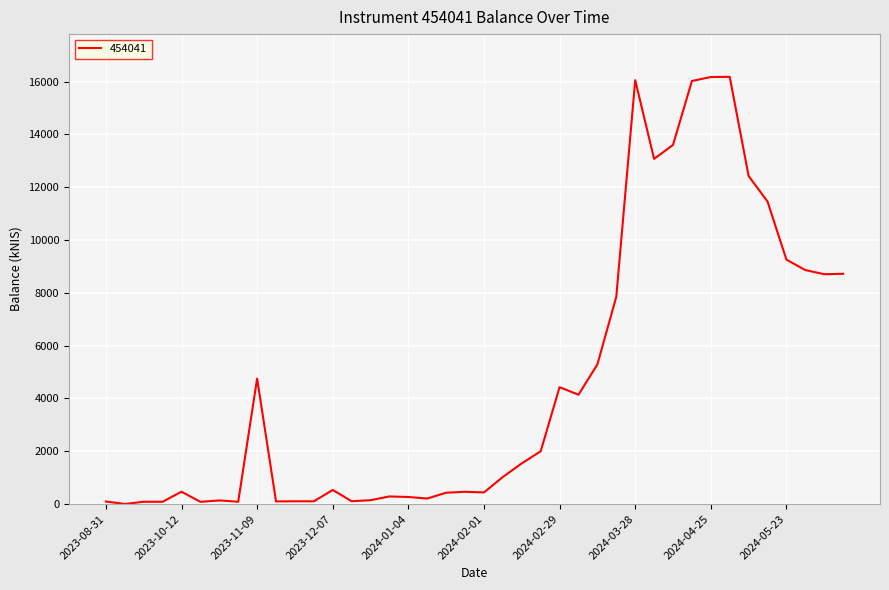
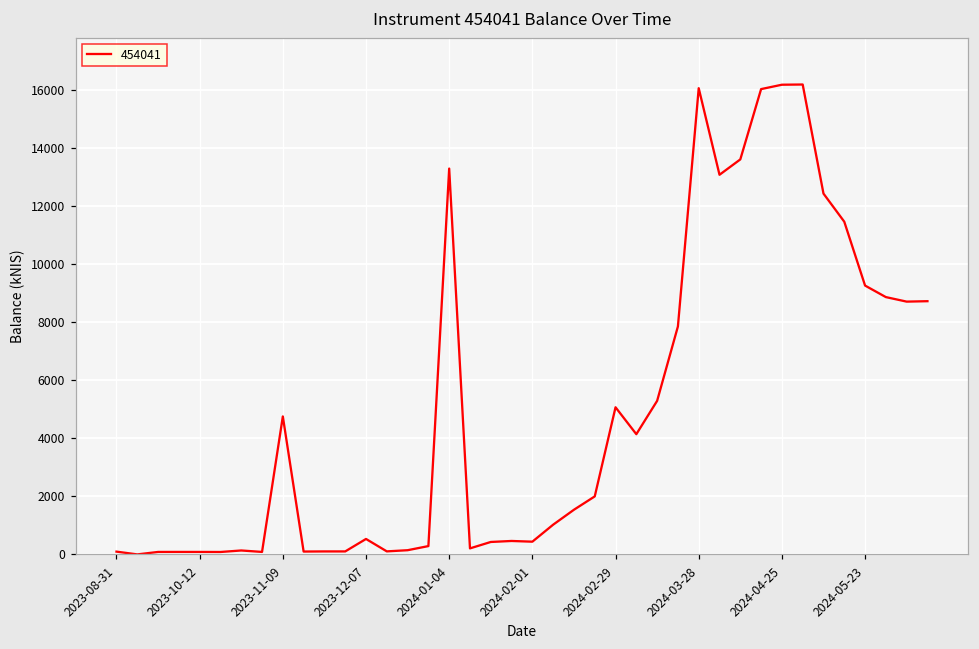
  {
    "2023-08-31": 100,
-   "2023-10-12": 500,
+   "2023-10-12": 100,
    "2023-11-09": 4800,
    "2023-12-07": 500,
-   "2024-01-04": 300,
+   "2024-01-04": 13300,
    "2024-02-01": 400,
-   "2024-02-29": 4400,
+   "2024-02-29": 5100,
    "2024-03-28": 16100,
    "2024-04-25": 16200,
    "2024-05-23": 9300
  }
